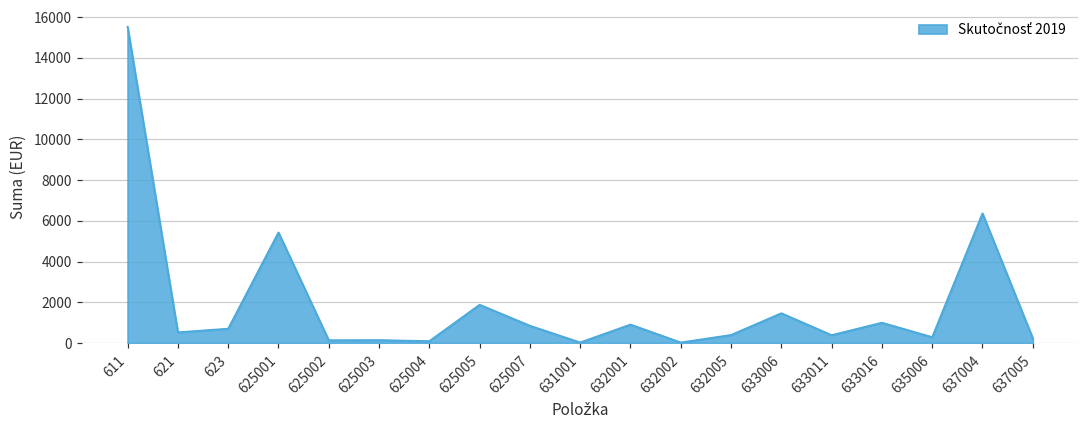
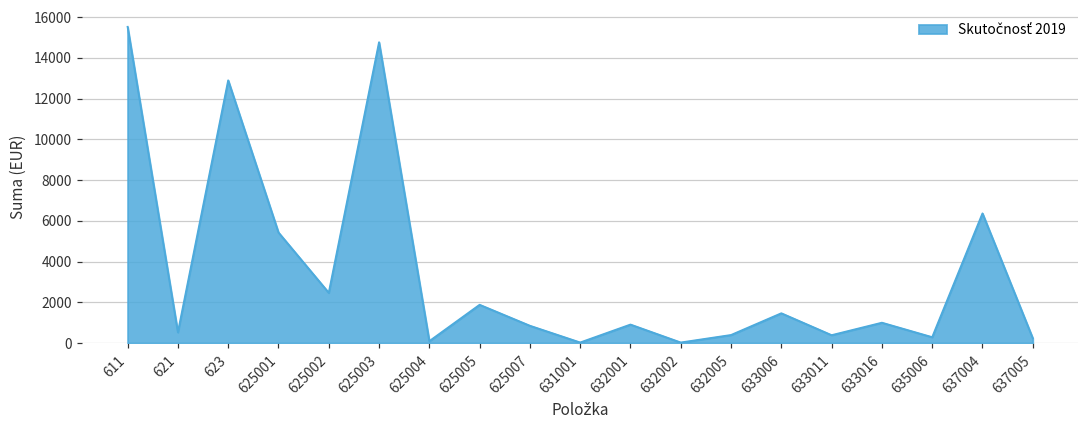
  {
    "611": 15500,
    "621": 500,
-   "623": 700,
+   "623": 12900,
    "625001": 5400,
-   "625002": 100,
-   "625003": 100,
+   "625002": 2500,
+   "625003": 14800,
    "625004": 100,
    "625005": 1900,
    "625007": 800,
    "631001": 0,
    "632001": 900,
    "632002": 0,
    "632005": 400,
    "633006": 1500,
    "633011": 400,
    "633016": 1000,
    "635006": 300,
    "637004": 6400,
    "637005": 200
  }
